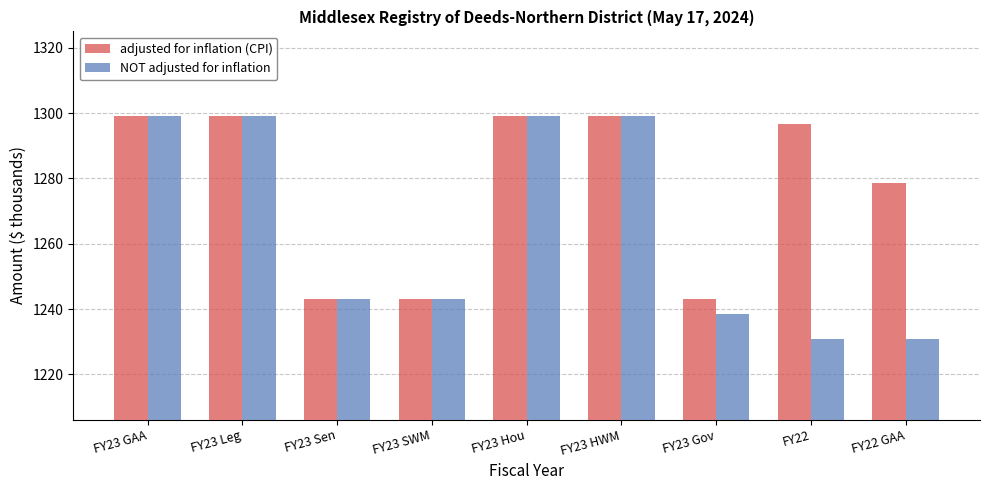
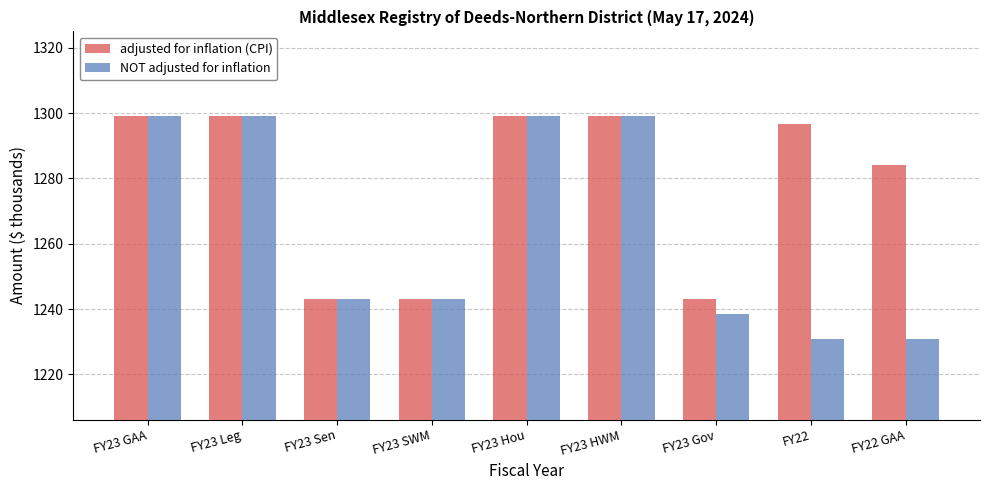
  {
    "adjusted for inflation (CPI)": {
      "FY23 GAA": 1299,
      "FY23 Leg": 1299,
      "FY23 Sen": 1243,
      "FY23 SWM": 1243,
      "FY23 Hou": 1299,
      "FY23 HWM": 1299,
      "FY23 Gov": 1243,
      "FY22": 1297,
-     "FY22 GAA": 1278
+     "FY22 GAA": 1284
    },
    "NOT adjusted for inflation": {
      "FY23 GAA": 1299,
      "FY23 Leg": 1299,
      "FY23 Sen": 1243,
      "FY23 SWM": 1243,
      "FY23 Hou": 1299,
      "FY23 HWM": 1299,
      "FY23 Gov": 1238,
      "FY22": 1231,
      "FY22 GAA": 1231
    }
  }
